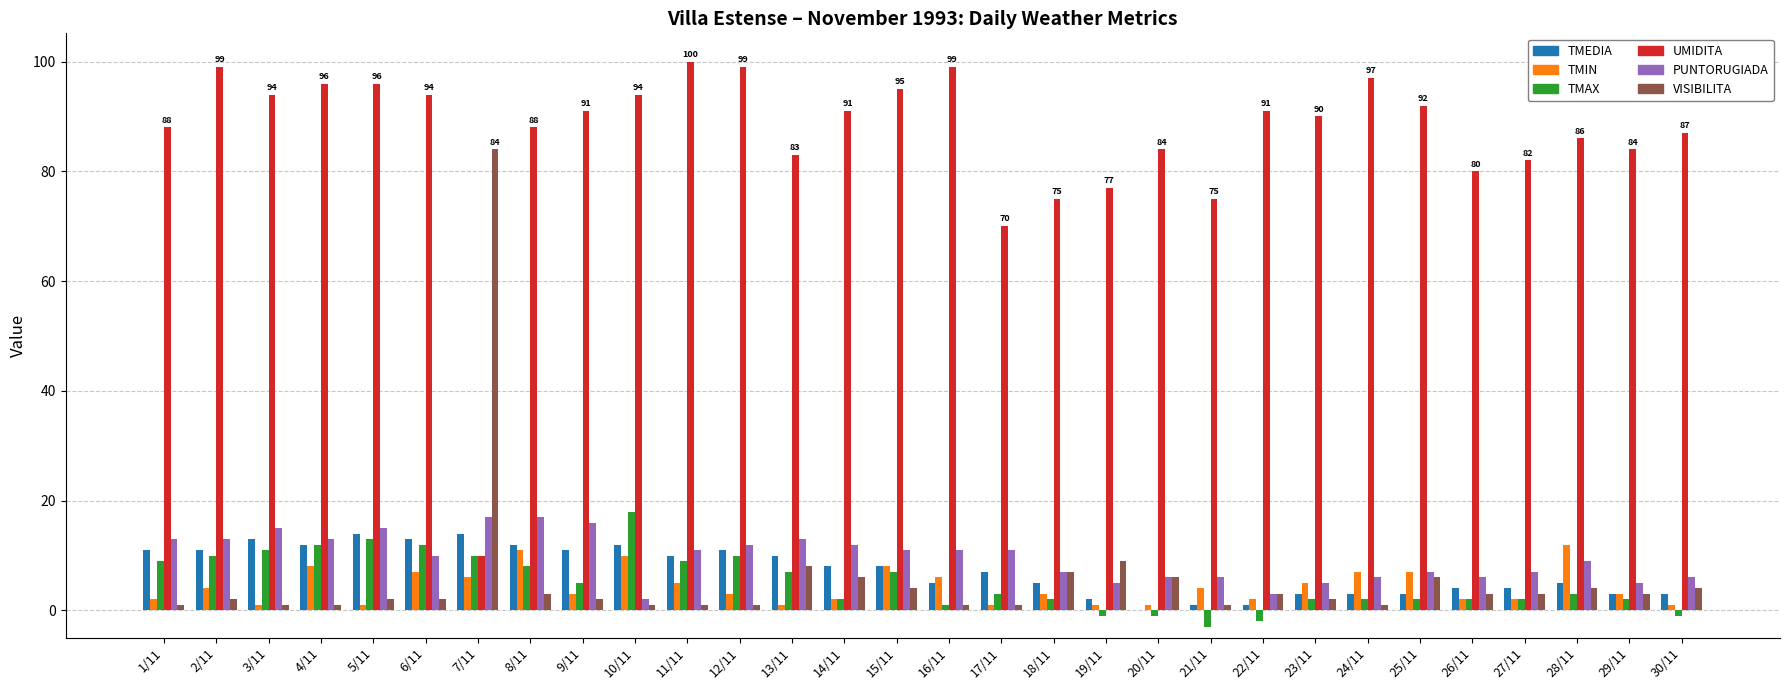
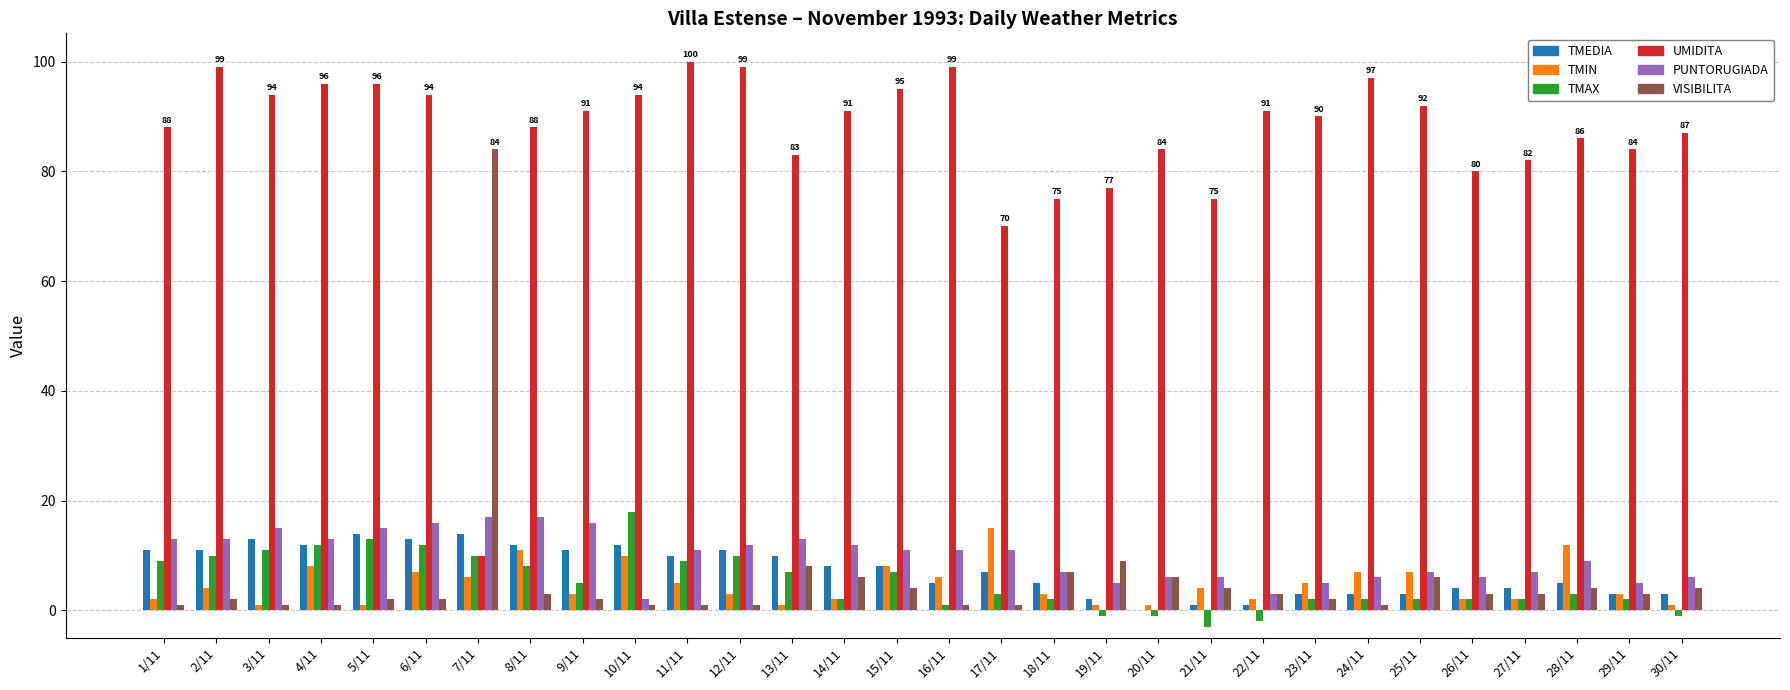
  {
    "TMEDIA": {
      "1/11": 11,
      "2/11": 11,
      "3/11": 13,
      "4/11": 12,
      "5/11": 14,
      "6/11": 13,
      "7/11": 14,
      "8/11": 12,
      "9/11": 11,
      "10/11": 12,
      "11/11": 10,
      "12/11": 11,
      "13/11": 10,
      "14/11": 8,
      "15/11": 8,
      "16/11": 5,
      "17/11": 7,
      "18/11": 5,
      "19/11": 2,
      "20/11": 0,
      "21/11": 1,
      "22/11": 1,
      "23/11": 3,
      "24/11": 3,
      "25/11": 3,
      "26/11": 4,
      "27/11": 4,
      "28/11": 5,
      "29/11": 3,
      "30/11": 3
    },
    "TMIN": {
      "1/11": 2,
      "2/11": 4,
      "3/11": 1,
      "4/11": 8,
      "5/11": 1,
      "6/11": 7,
      "7/11": 6,
      "8/11": 11,
      "9/11": 3,
      "10/11": 10,
      "11/11": 5,
      "12/11": 3,
      "13/11": 1,
      "14/11": 2,
      "15/11": 8,
      "16/11": 6,
-     "17/11": 1,
+     "17/11": 15,
      "18/11": 3,
      "19/11": 1,
      "20/11": 1,
      "21/11": 4,
      "22/11": 2,
      "23/11": 5,
      "24/11": 7,
      "25/11": 7,
      "26/11": 2,
      "27/11": 2,
      "28/11": 12,
      "29/11": 3,
      "30/11": 1
    },
    "TMAX": {
      "1/11": 9,
      "2/11": 10,
      "3/11": 11,
      "4/11": 12,
      "5/11": 13,
      "6/11": 12,
      "7/11": 10,
      "8/11": 8,
      "9/11": 5,
      "10/11": 18,
      "11/11": 9,
      "12/11": 10,
      "13/11": 7,
      "14/11": 2,
      "15/11": 7,
      "16/11": 1,
      "17/11": 3,
      "18/11": 2,
      "19/11": -1,
      "20/11": -1,
      "21/11": -3,
      "22/11": -2,
      "23/11": 2,
      "24/11": 2,
      "25/11": 2,
      "26/11": 2,
      "27/11": 2,
      "28/11": 3,
      "29/11": 2,
      "30/11": -1
    },
    "UMIDITA": {
      "1/11": 88,
      "2/11": 99,
      "3/11": 94,
      "4/11": 96,
      "5/11": 96,
      "6/11": 94,
      "8/11": 88,
      "9/11": 91,
      "10/11": 94,
      "11/11": 100,
      "12/11": 99,
      "13/11": 83,
      "14/11": 91,
      "15/11": 95,
      "16/11": 99,
      "17/11": 70,
      "18/11": 75,
      "19/11": 77,
      "20/11": 84,
      "21/11": 75,
      "22/11": 91,
      "23/11": 90,
      "24/11": 97,
      "25/11": 92,
      "26/11": 80,
      "27/11": 82,
      "28/11": 86,
      "29/11": 84,
      "30/11": 87
    },
    "PUNTORUGIADA": {
      "1/11": 13,
      "2/11": 13,
      "3/11": 15,
      "4/11": 13,
      "5/11": 15,
-     "6/11": 10,
+     "6/11": 16,
      "7/11": 17,
      "8/11": 17,
      "9/11": 16,
      "10/11": 2,
      "11/11": 11,
      "12/11": 12,
      "13/11": 13,
      "14/11": 12,
      "15/11": 11,
      "16/11": 11,
      "17/11": 11,
      "18/11": 7,
      "19/11": 5,
      "20/11": 6,
      "21/11": 6,
      "22/11": 3,
      "23/11": 5,
      "24/11": 6,
      "25/11": 7,
      "26/11": 6,
      "27/11": 7,
      "28/11": 9,
      "29/11": 5,
      "30/11": 6
    },
    "VISIBILITA": {
      "1/11": 1,
      "2/11": 2,
      "3/11": 1,
      "4/11": 1,
      "5/11": 2,
      "6/11": 2,
      "8/11": 3,
      "9/11": 2,
      "10/11": 1,
      "11/11": 1,
      "12/11": 1,
      "13/11": 8,
      "14/11": 6,
      "15/11": 4,
      "16/11": 1,
      "17/11": 1,
      "18/11": 7,
      "19/11": 9,
      "20/11": 6,
-     "21/11": 1,
+     "21/11": 4,
      "22/11": 3,
      "23/11": 2,
      "24/11": 1,
      "25/11": 6,
      "26/11": 3,
      "27/11": 3,
      "28/11": 4,
      "29/11": 3,
      "30/11": 4
    }
  }
